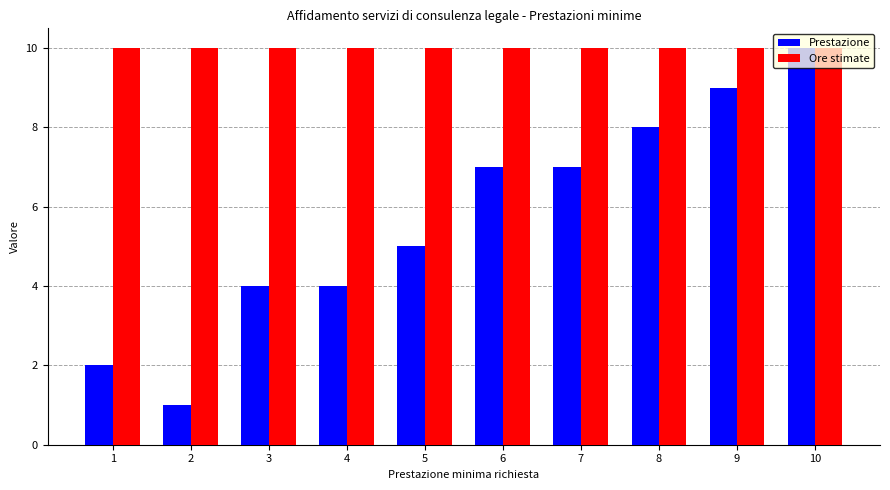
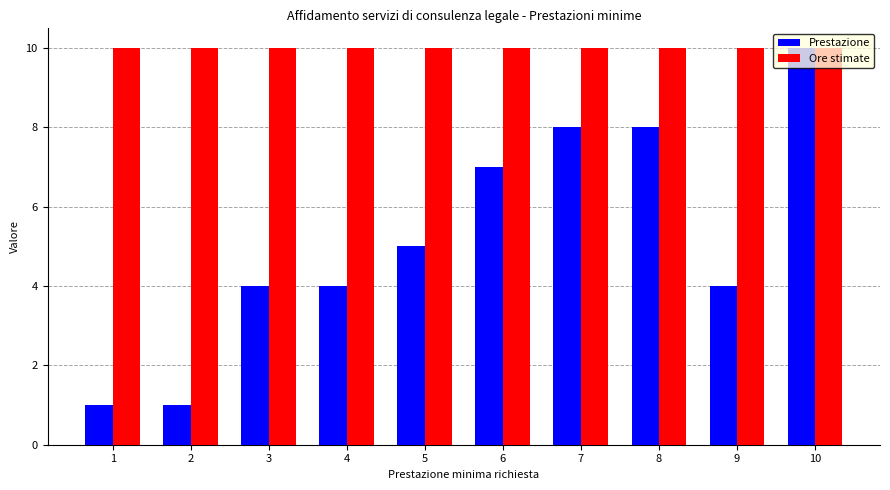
  {
    "Prestazione": {
-     "1": 2,
+     "1": 1,
      "2": 1,
      "3": 4,
      "4": 4,
      "5": 5,
      "6": 7,
-     "7": 7,
+     "7": 8,
      "8": 8,
-     "9": 9
+     "9": 4
    },
    "Ore stimate": {
      "1": 10,
      "2": 10,
      "3": 10,
      "4": 10,
      "5": 10,
      "6": 10,
      "7": 10,
      "8": 10,
      "9": 10
    }
  }
